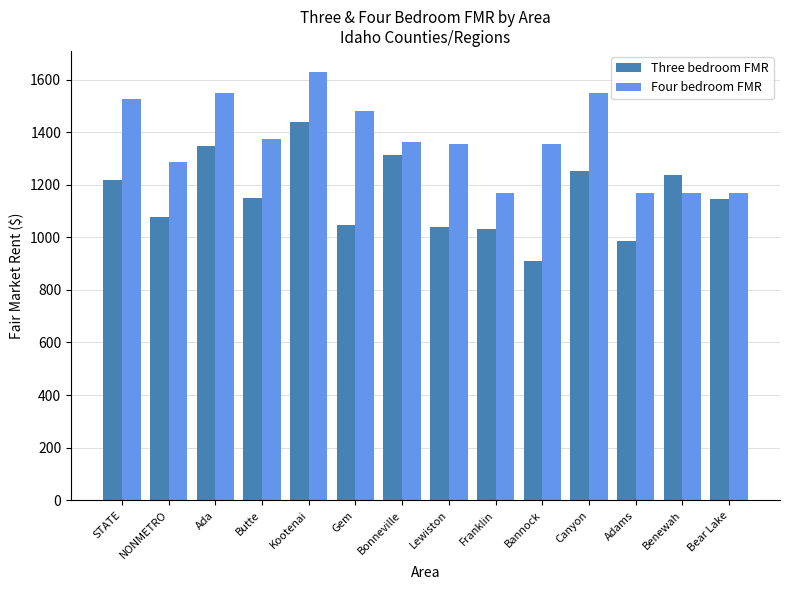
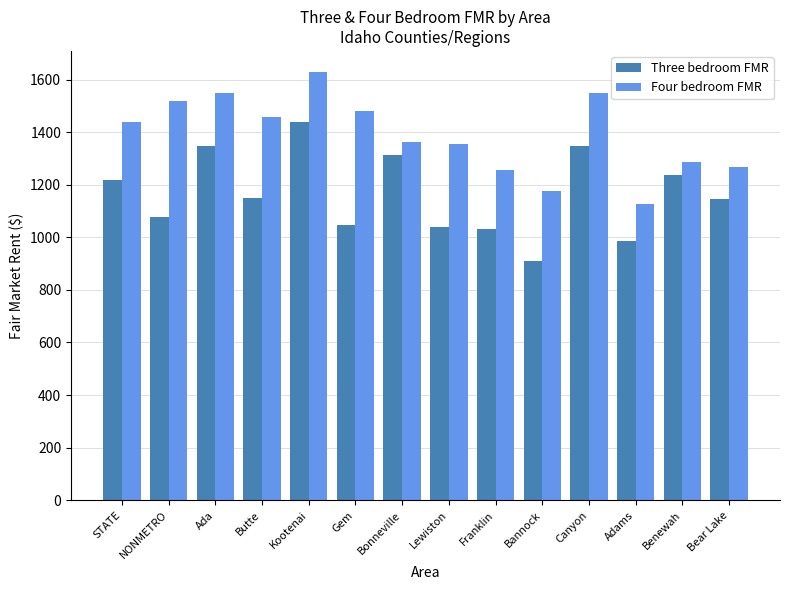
  {
    "Three bedroom FMR": {
      "STATE": 1220,
      "NONMETRO": 1080,
      "Ada": 1350,
      "Butte": 1150,
      "Kootenai": 1440,
      "Gem": 1050,
      "Bonneville": 1310,
      "Lewiston": 1040,
      "Franklin": 1030,
      "Bannock": 910,
-     "Canyon": 1250,
+     "Canyon": 1350,
      "Adams": 990,
      "Benewah": 1240,
      "Bear Lake": 1150
    },
    "Four bedroom FMR": {
-     "STATE": 1520,
-     "NONMETRO": 1290,
+     "STATE": 1440,
+     "NONMETRO": 1520,
      "Ada": 1550,
-     "Butte": 1380,
+     "Butte": 1460,
      "Kootenai": 1630,
      "Gem": 1480,
      "Bonneville": 1360,
      "Lewiston": 1360,
-     "Franklin": 1170,
-     "Bannock": 1350,
+     "Franklin": 1260,
+     "Bannock": 1180,
      "Canyon": 1550,
-     "Adams": 1170,
-     "Benewah": 1170,
-     "Bear Lake": 1170
+     "Adams": 1130,
+     "Benewah": 1290,
+     "Bear Lake": 1270
    }
  }
